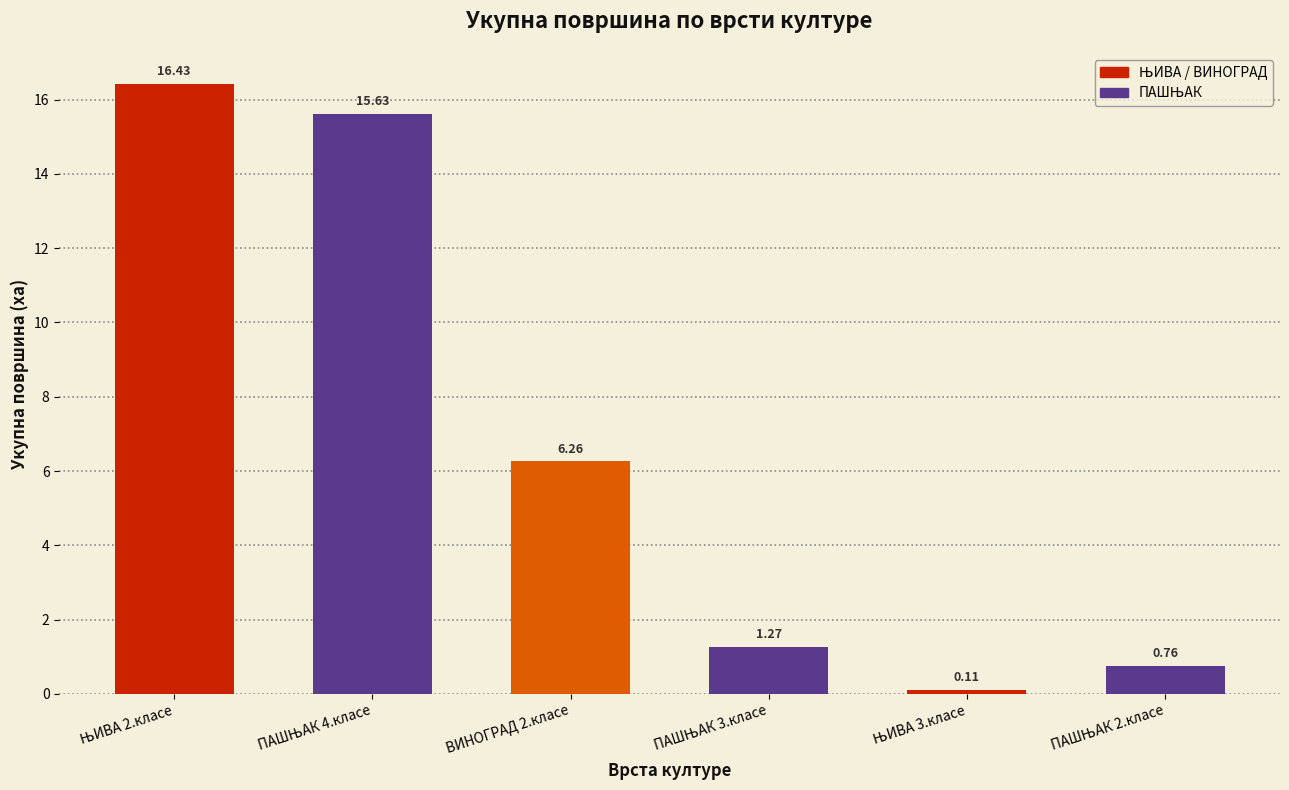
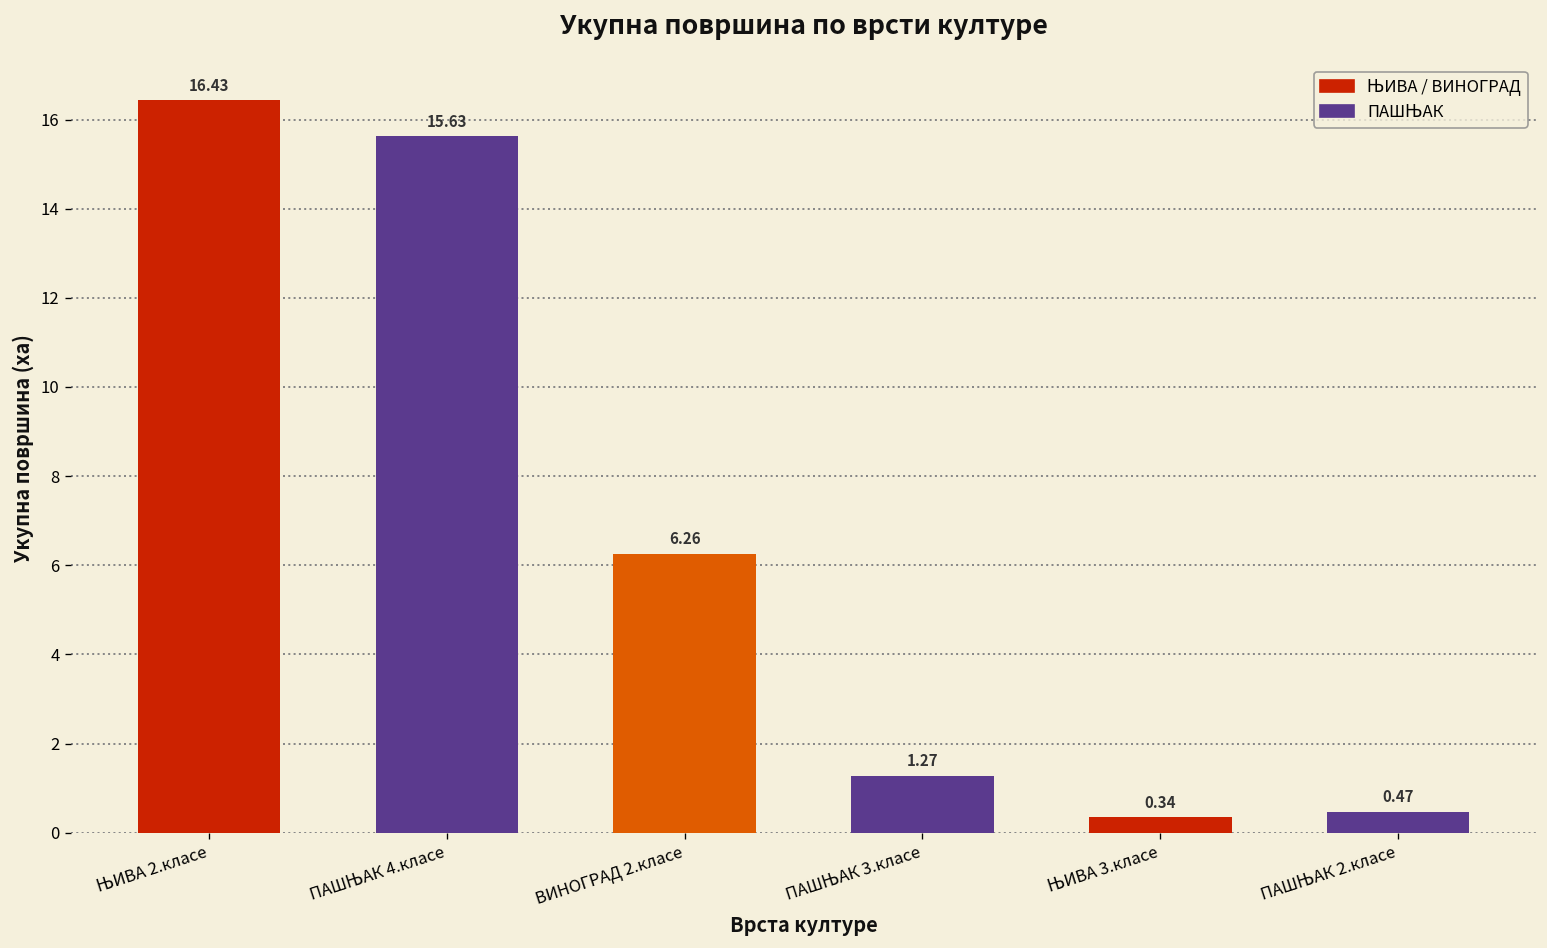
  {
    "ЊИВА 2.класе": 16.43,
    "ПАШЊАК 4.класе": 15.63,
    "ВИНОГРАД 2.класе": 6.26,
    "ПАШЊАК 3.класе": 1.27,
-   "ЊИВА 3.класе": 0.11,
-   "ПАШЊАК 2.класе": 0.76
+   "ЊИВА 3.класе": 0.34,
+   "ПАШЊАК 2.класе": 0.47
  }
